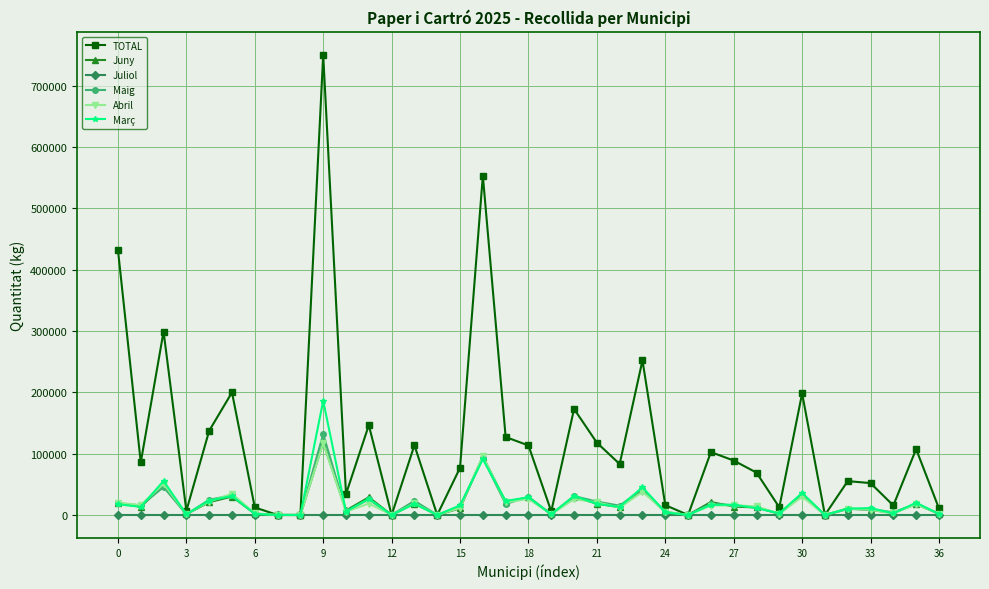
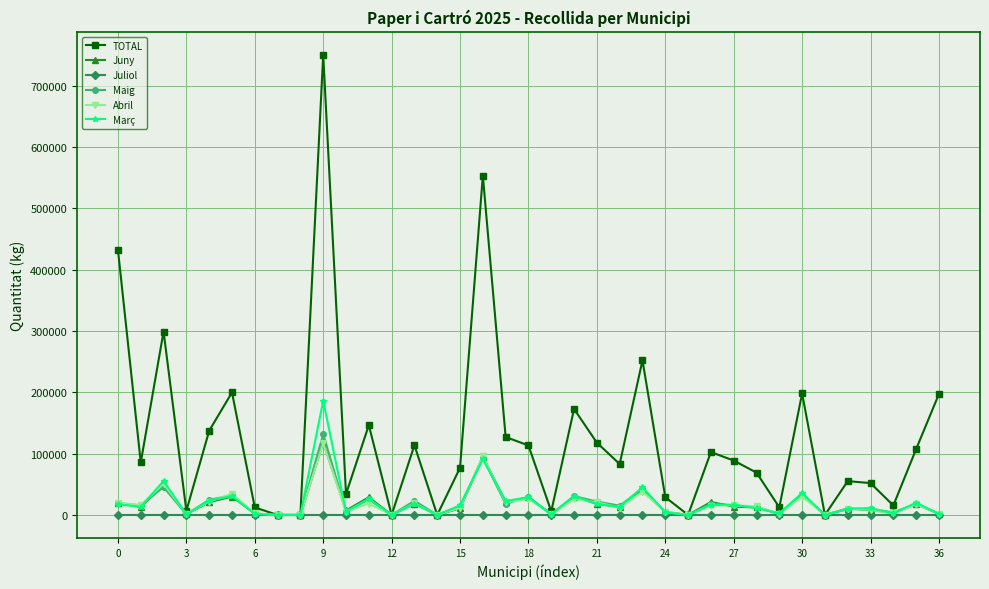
  {
    "TOTAL": {
      "0": 430000,
      "3": 10000,
      "6": 10000,
      "9": 750000,
      "15": 80000,
      "18": 110000,
      "21": 120000,
-     "24": 20000,
+     "24": 30000,
      "27": 90000,
      "30": 200000,
      "33": 50000,
-     "36": 10000
+     "36": 200000
    },
    "Març": {
      "9": 190000
    }
  }
